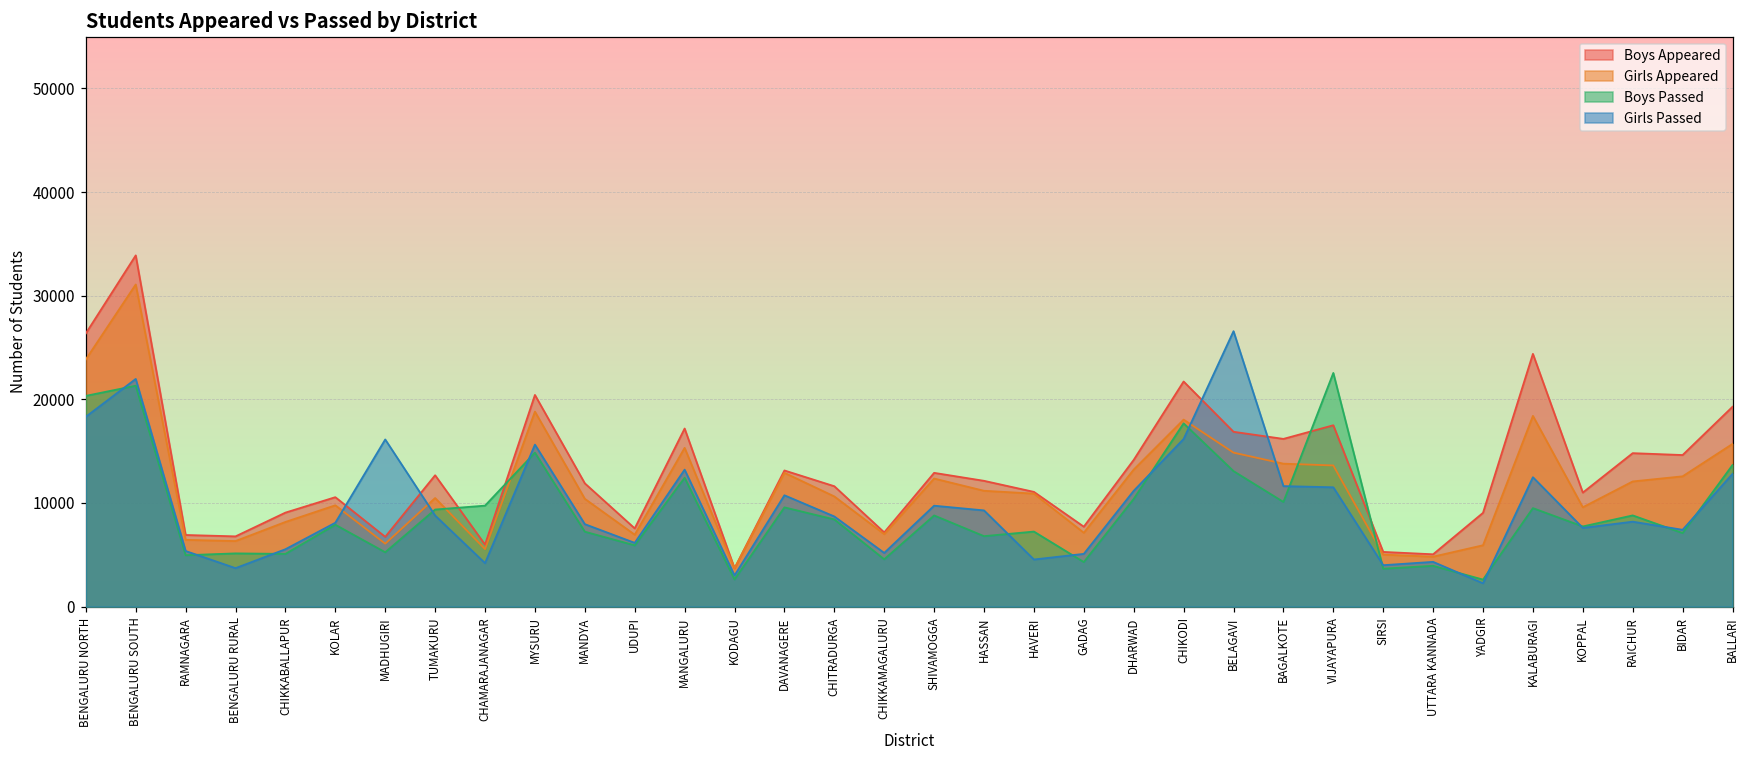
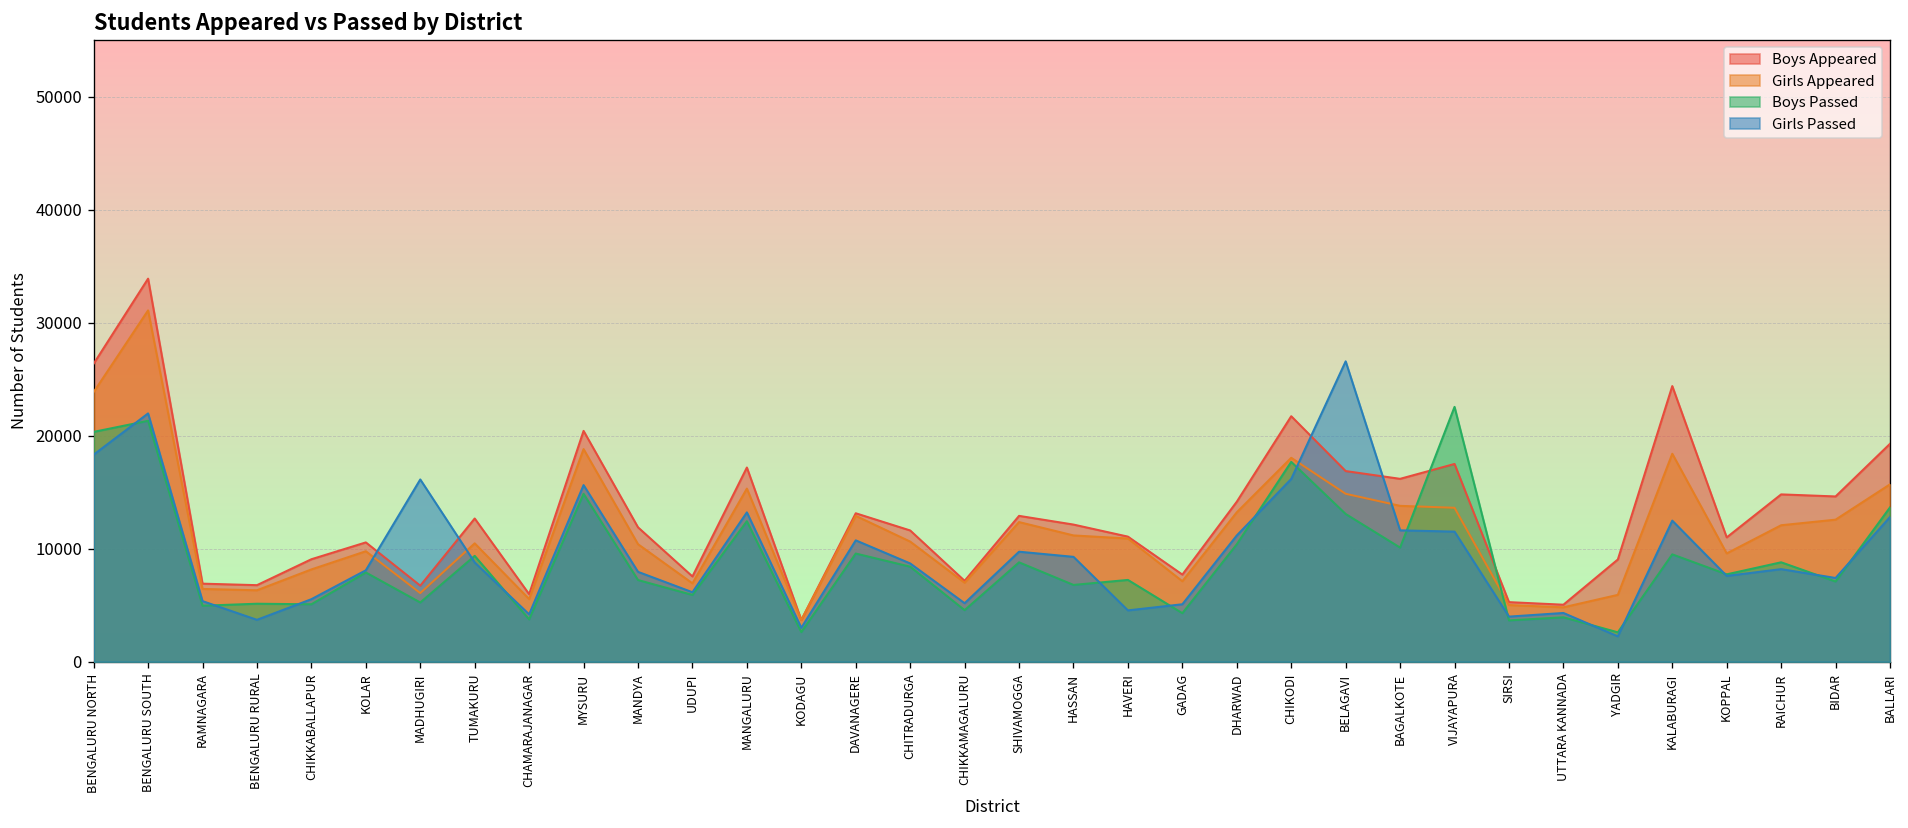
  {
    "Boys Passed": {
      "BENGALURU NORTH": 20000,
      "BENGALURU SOUTH": 21000,
      "RAMNAGARA": 5000,
      "BENGALURU RURAL": 5000,
      "CHIKKABALLAPUR": 5000,
      "MADHUGIRI": 5000,
      "TUMAKURU": 9000,
-     "CHAMARAJANAGAR": 10000,
+     "CHAMARAJANAGAR": 4000,
      "MYSURU": 15000,
      "MANDYA": 7000,
      "MANGALURU": 12000,
      "KODAGU": 3000,
      "DAVANAGERE": 10000,
      "CHITRADURGA": 8000,
      "CHIKKAMAGALURU": 5000,
      "SHIVAMOGGA": 9000,
      "HASSAN": 7000,
      "HAVERI": 7000,
      "GADAG": 4000,
      "DHARWAD": 10000,
      "CHIKODI": 18000,
      "BELAGAVI": 13000,
      "BAGALKOTE": 10000,
      "VIJAYAPURA": 23000,
      "SIRSI": 4000,
      "UTTARA KANNADA": 4000,
      "YADGIR": 3000,
      "KALABURAGI": 10000,
      "RAICHUR": 9000,
      "BIDAR": 7000,
      "BALLARI": 14000
    },
    "Girls Passed": {
      "BENGALURU NORTH": 18000,
      "BENGALURU SOUTH": 22000,
      "RAMNAGARA": 5000,
      "BENGALURU RURAL": 4000,
      "CHIKKABALLAPUR": 6000,
      "MADHUGIRI": 16000,
      "TUMAKURU": 9000,
      "CHAMARAJANAGAR": 4000,
      "MYSURU": 16000,
      "MANDYA": 8000,
      "MANGALURU": 13000,
      "KODAGU": 3000,
      "DAVANAGERE": 11000,
      "CHITRADURGA": 9000,
      "CHIKKAMAGALURU": 5000,
      "SHIVAMOGGA": 10000,
      "HASSAN": 9000,
      "HAVERI": 5000,
      "GADAG": 5000,
      "DHARWAD": 11000,
      "CHIKODI": 16000,
      "BELAGAVI": 27000,
      "BAGALKOTE": 12000,
      "VIJAYAPURA": 12000,
      "SIRSI": 4000,
      "UTTARA KANNADA": 4000,
      "YADGIR": 2000,
      "KALABURAGI": 12000,
      "RAICHUR": 8000,
      "BIDAR": 7000,
      "BALLARI": 13000
    }
  }
